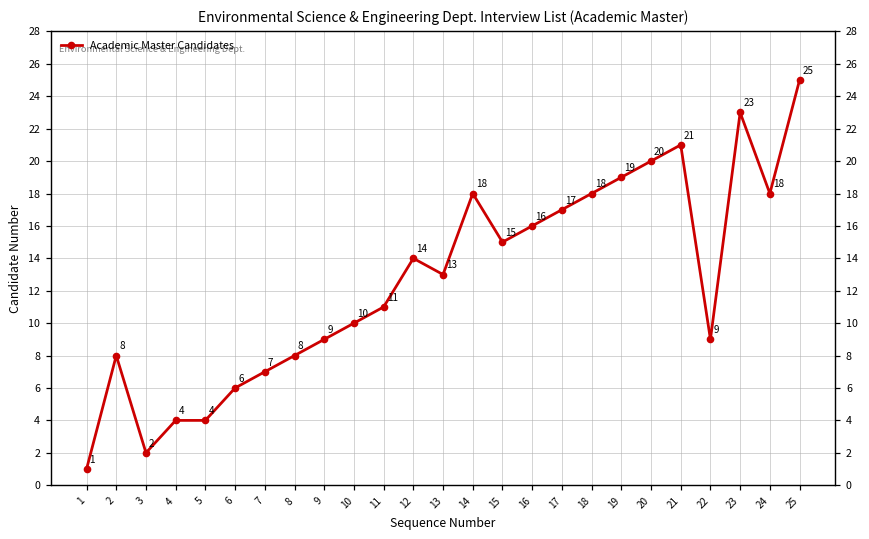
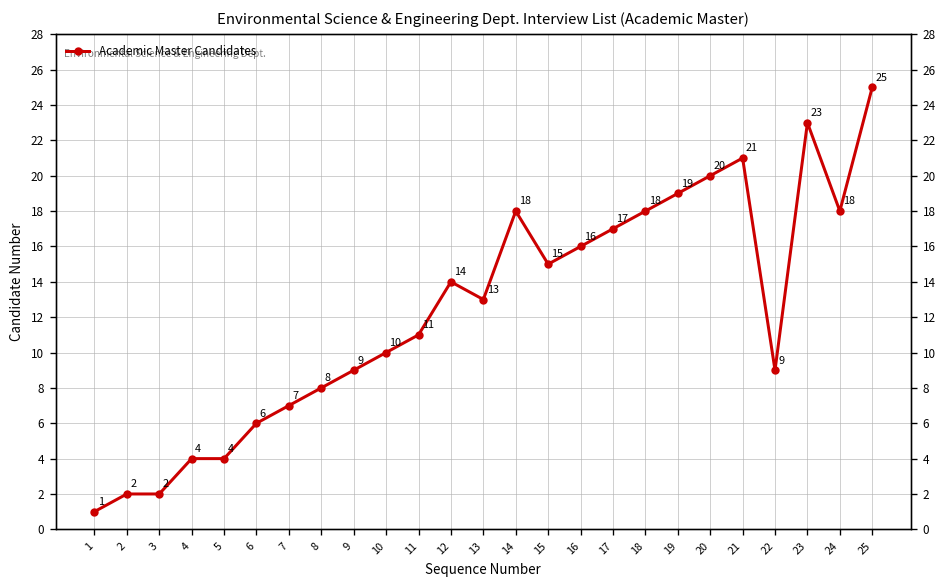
  {
    "1": 1,
-   "2": 8,
+   "2": 2,
    "3": 2,
    "4": 4,
    "5": 4,
    "6": 6,
    "7": 7,
    "8": 8,
    "9": 9,
    "10": 10,
    "11": 11,
    "12": 14,
    "13": 13,
    "14": 18,
    "15": 15,
    "16": 16,
    "17": 17,
    "18": 18,
    "19": 19,
    "20": 20,
    "21": 21,
    "22": 9,
    "23": 23,
    "24": 18,
    "25": 25
  }
